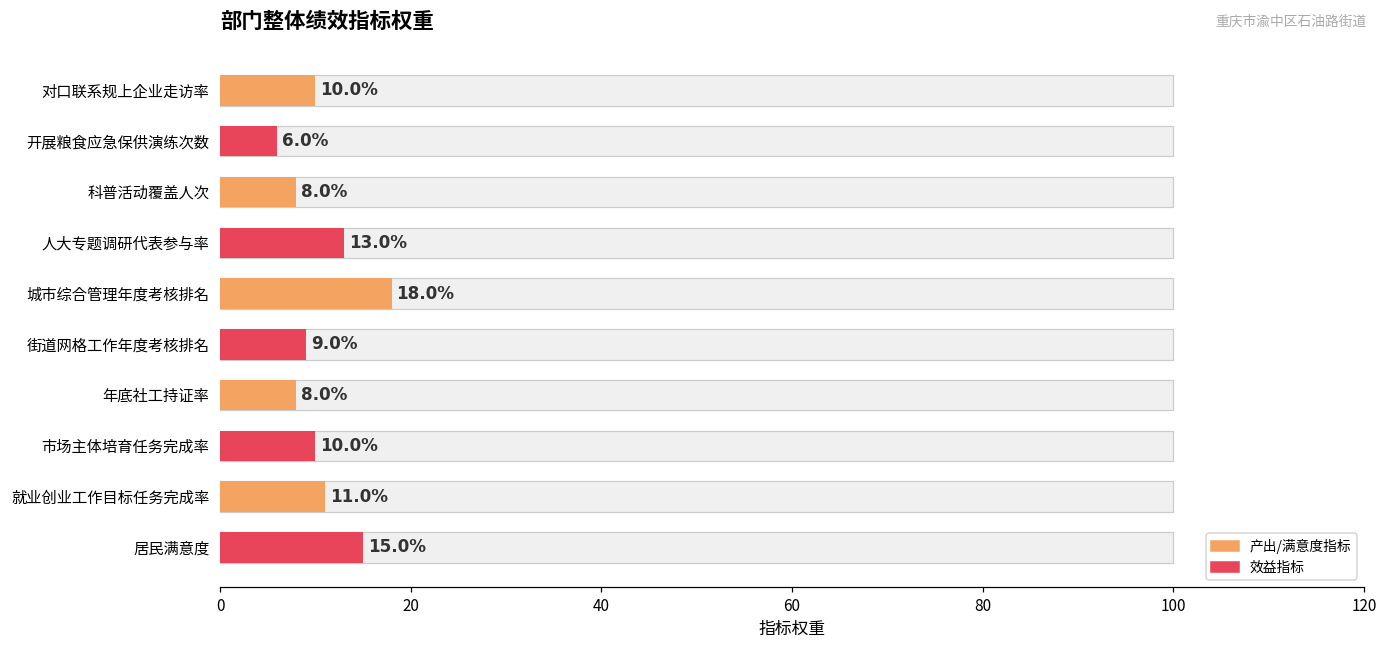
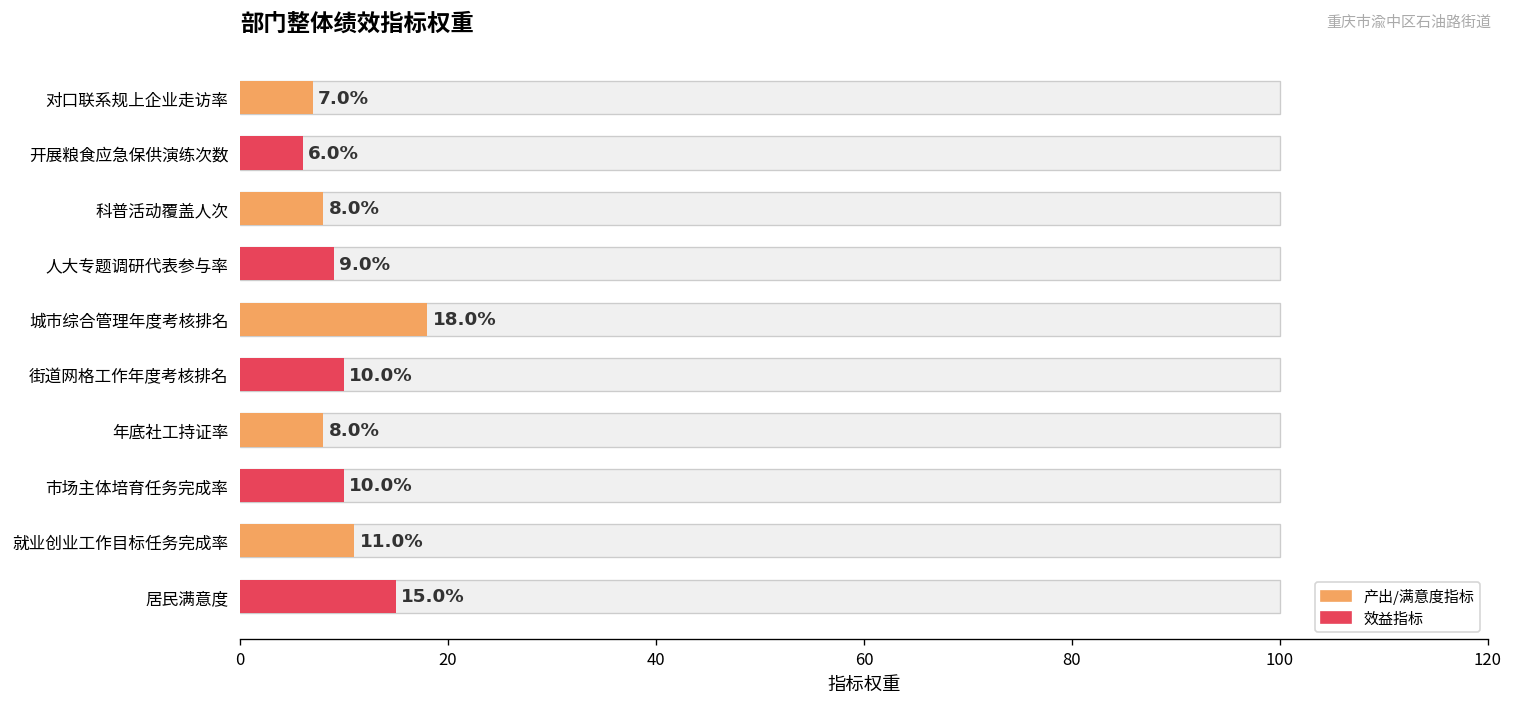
  {
    "产出/满意度指标": {
-     "对口联系规上企业走访率": "10.0%"
+     "对口联系规上企业走访率": "7.0%"
    },
    "效益指标": {
-     "人大专题调研代表参与率": "13.0%",
-     "街道网格工作年度考核排名": "9.0%"
+     "人大专题调研代表参与率": "9.0%",
+     "街道网格工作年度考核排名": "10.0%"
    }
  }
